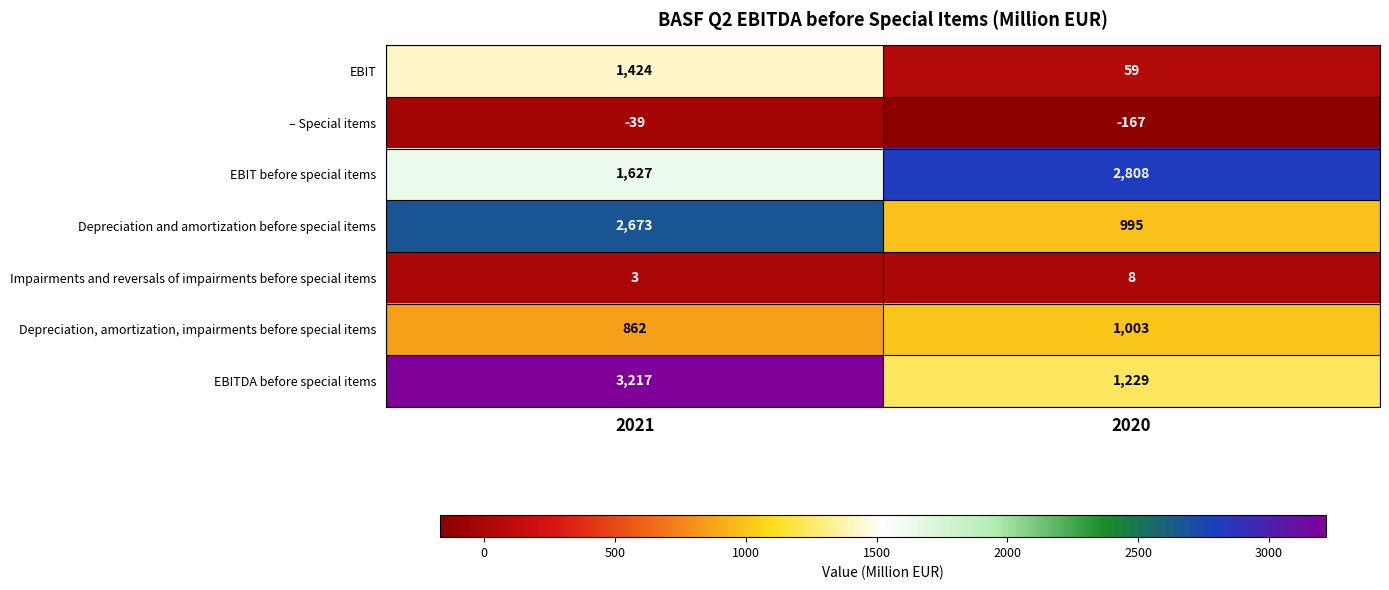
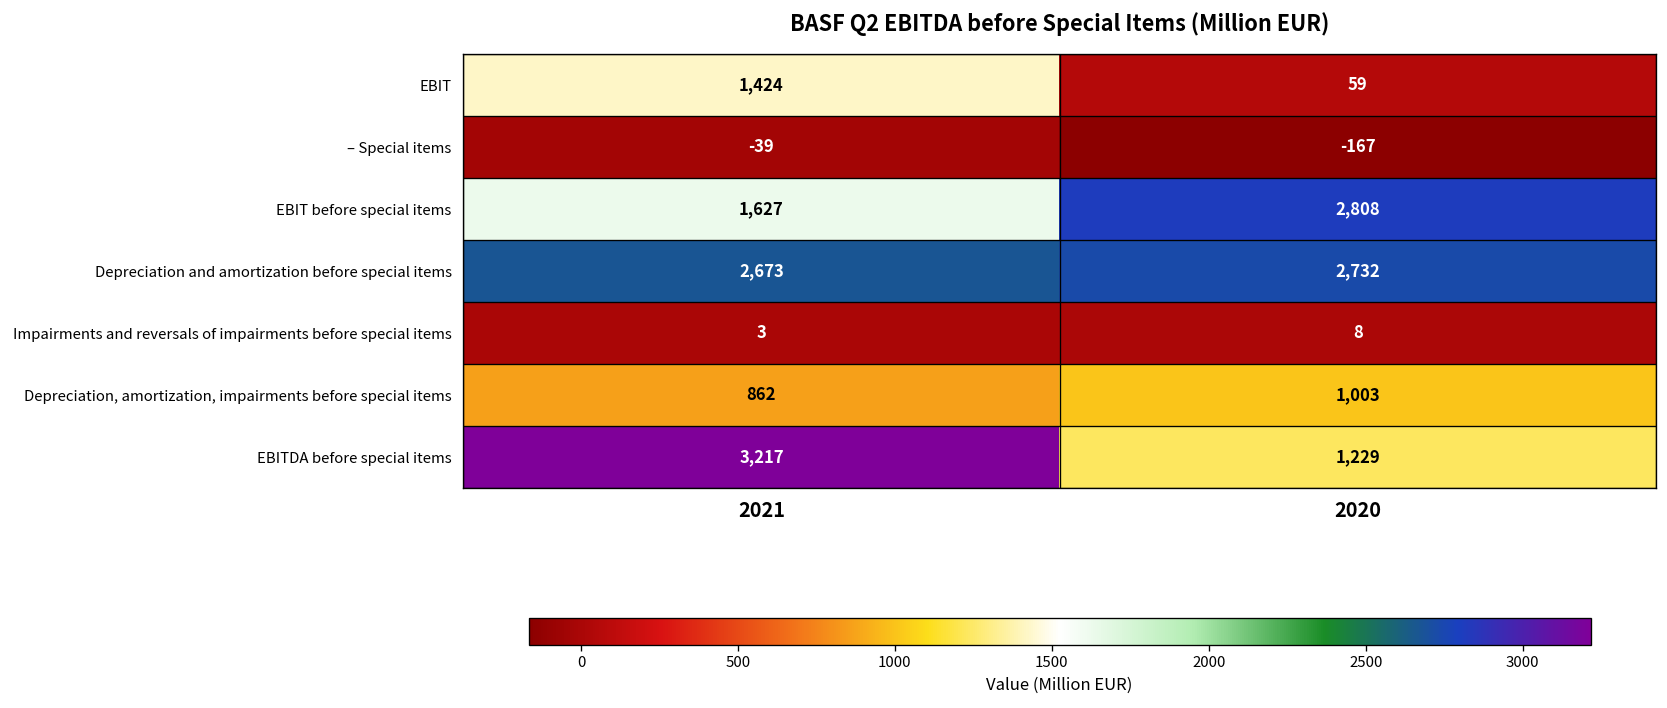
  {
    "EBIT": {
      "2021": "1,424",
      "2020": "59"
    },
    "– Special items": {
      "2021": "-39",
      "2020": "-167"
    },
    "EBIT before special items": {
      "2021": "1,627",
      "2020": "2,808"
    },
    "Depreciation and amortization before special items": {
      "2021": "2,673",
-     "2020": "995"
+     "2020": "2,732"
    },
    "Impairments and reversals of impairments before special items": {
      "2021": "3",
      "2020": "8"
    },
    "Depreciation, amortization, impairments before special items": {
      "2021": "862",
      "2020": "1,003"
    },
    "EBITDA before special items": {
      "2021": "3,217",
      "2020": "1,229"
    }
  }
